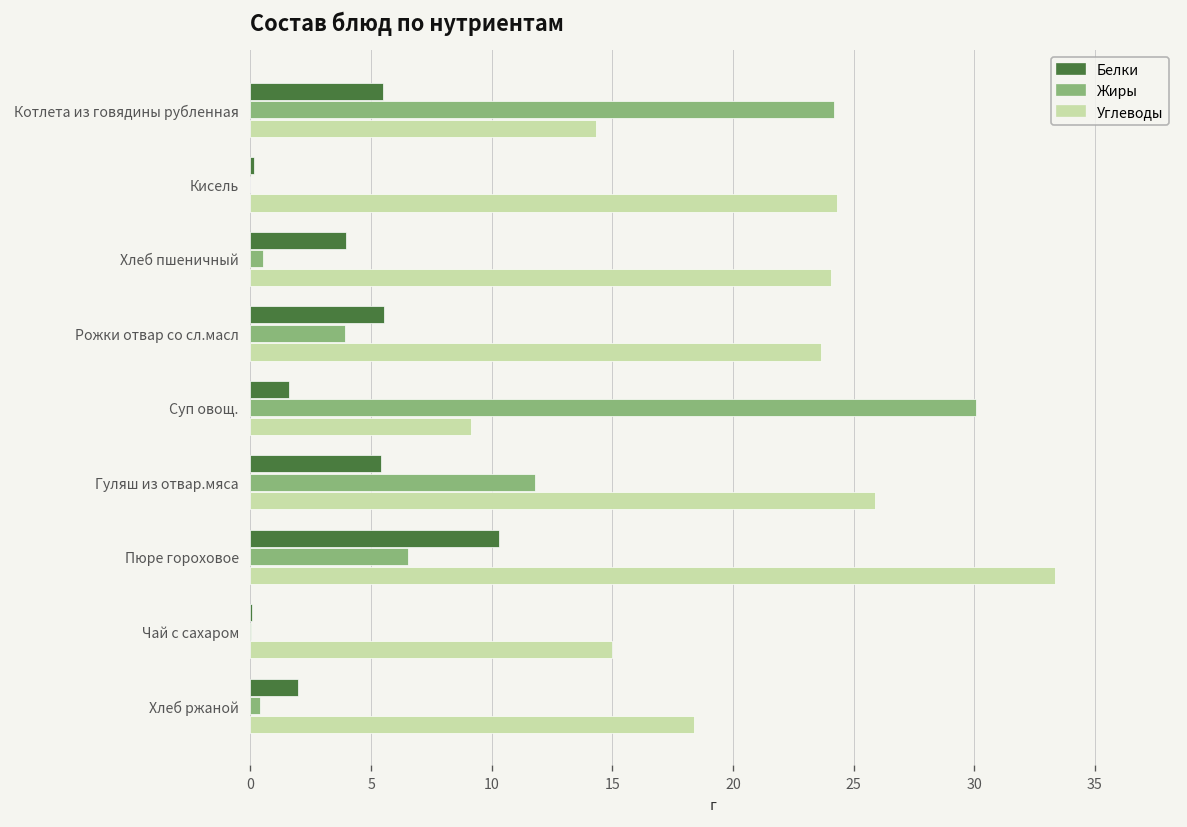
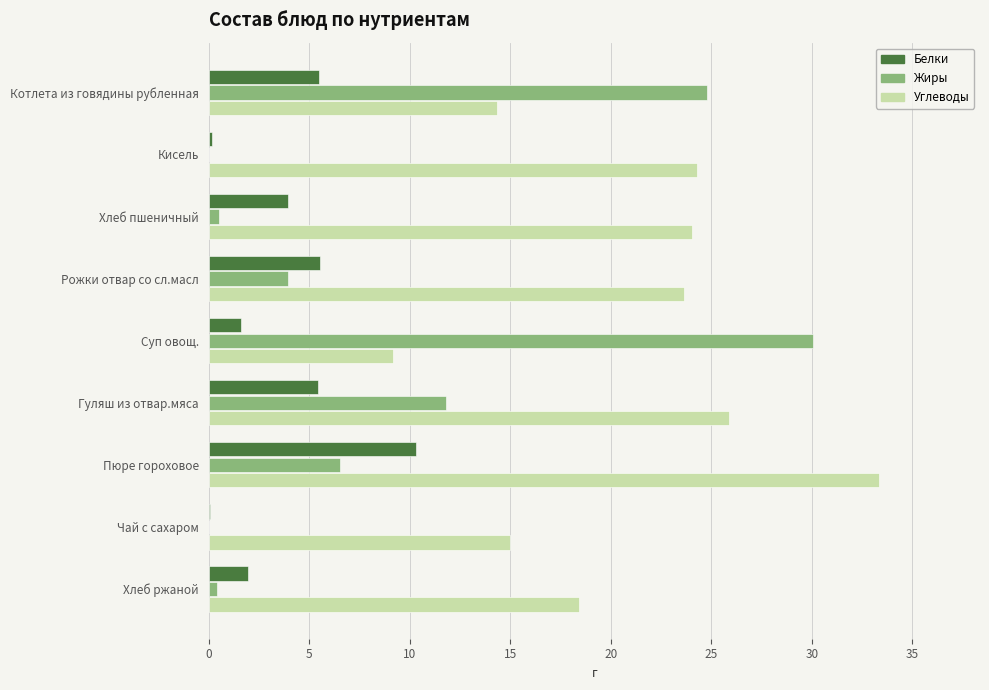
  {
    "Белки": {
      "Котлета из говядины рубленная": 5.5,
      "Кисель": 0.1,
      "Хлеб пшеничный": 4.0,
      "Рожки отвар со сл.масл": 5.6,
      "Суп овощ.": 1.6,
      "Гуляш из отвар.мяса": 5.4,
      "Пюре гороховое": 10.3,
      "Хлеб ржаной": 2.0
    },
    "Жиры": {
-     "Котлета из говядины рубленная": 24.2,
+     "Котлета из говядины рубленная": 24.8,
      "Кисель": 0.0,
      "Хлеб пшеничный": 0.5,
      "Рожки отвар со сл.масл": 3.9,
      "Суп овощ.": 30.1,
      "Гуляш из отвар.мяса": 11.8,
      "Пюре гороховое": 6.5,
      "Хлеб ржаной": 0.4
    },
    "Углеводы": {
      "Котлета из говядины рубленная": 14.3,
      "Кисель": 24.3,
      "Хлеб пшеничный": 24.1,
      "Рожки отвар со сл.масл": 23.7,
      "Суп овощ.": 9.2,
      "Гуляш из отвар.мяса": 25.9,
      "Пюре гороховое": 33.4,
      "Чай с сахаром": 15.0,
      "Хлеб ржаной": 18.4
    }
  }
